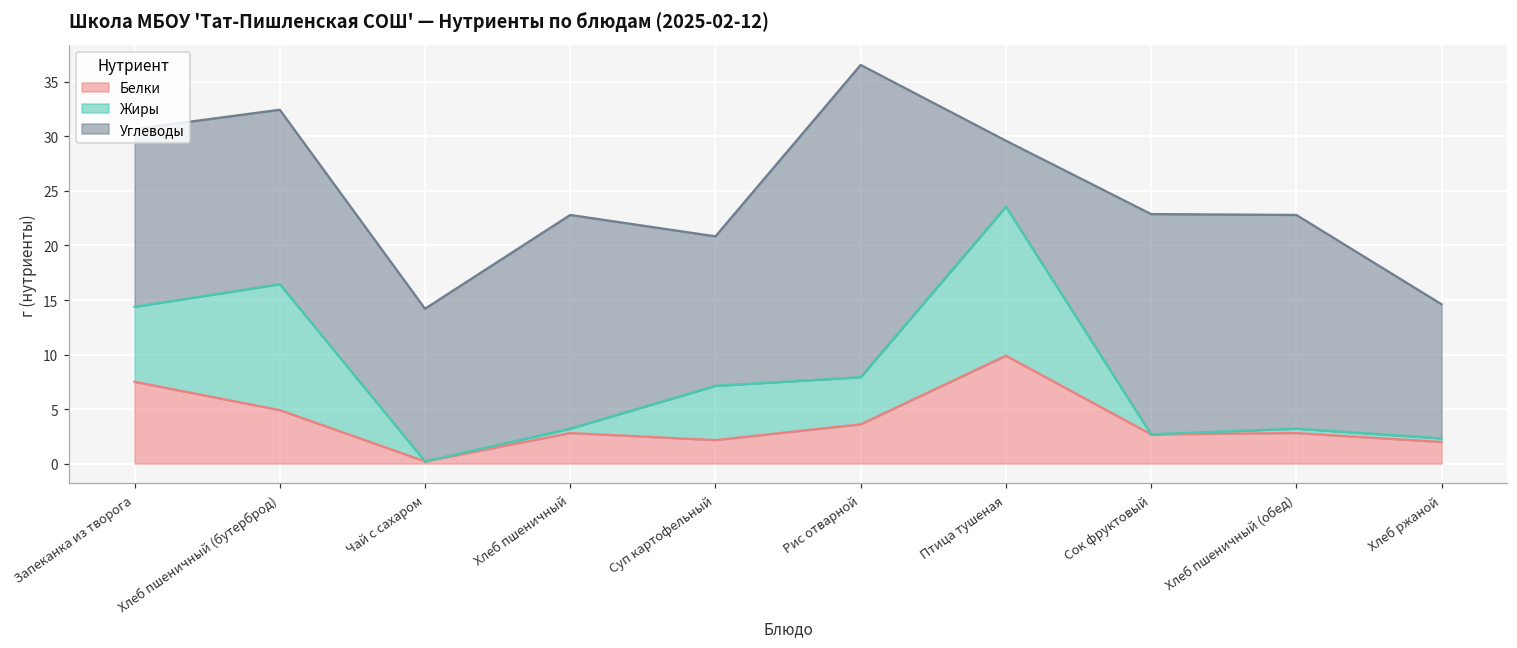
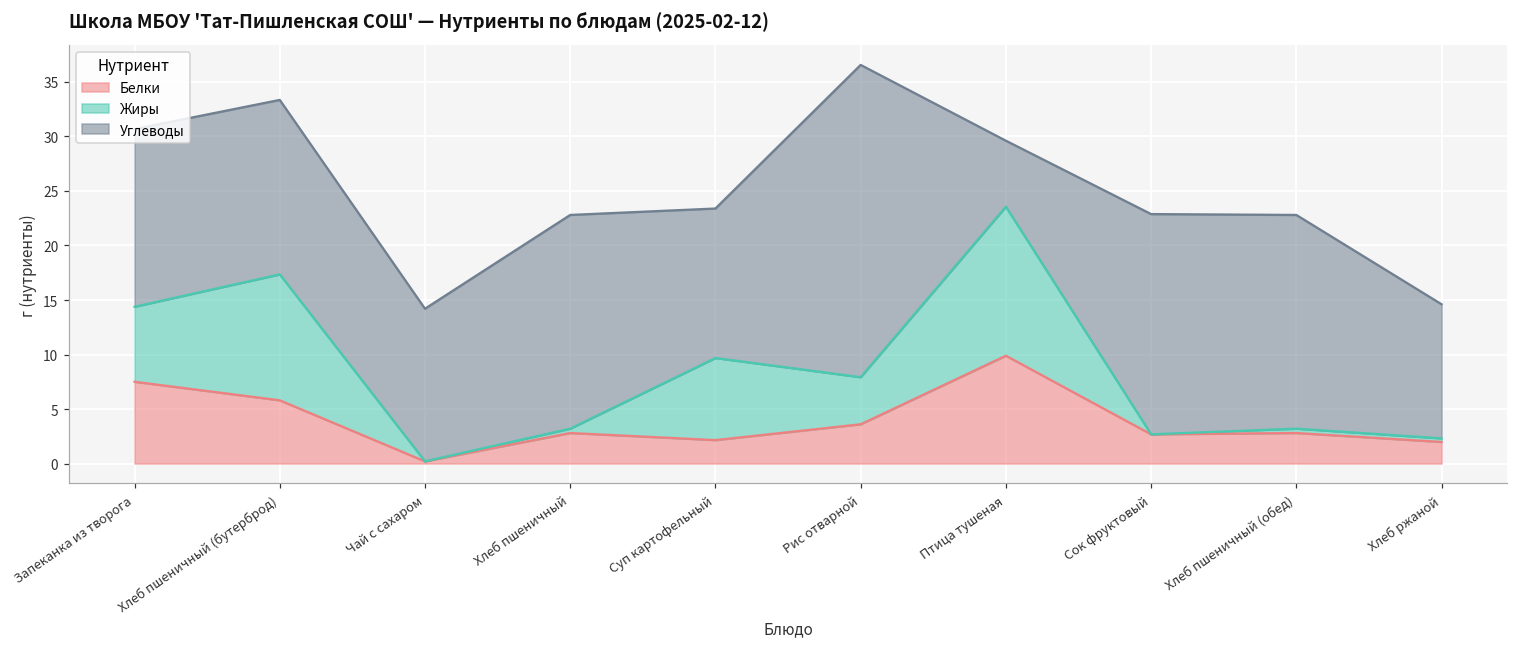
  {
    "Белки": {
      "Запеканка из творога": 8,
-     "Хлеб пшеничный (бутерброд)": 5,
+     "Хлеб пшеничный (бутерброд)": 6,
      "Хлеб пшеничный": 3,
      "Суп картофельный": 2,
      "Рис отварной": 4,
      "Птица тушеная": 10,
      "Хлеб пшеничный (обед)": 3,
      "Хлеб ржаной": 2
    },
    "Жиры": {
      "Запеканка из творога": 7,
      "Хлеб пшеничный (бутерброд)": 12,
      "Хлеб пшеничный": 0,
-     "Суп картофельный": 5,
+     "Суп картофельный": 8,
      "Рис отварной": 4,
      "Птица тушеная": 14,
      "Хлеб пшеничный (обед)": 0,
      "Хлеб ржаной": 0
    },
    "Углеводы": {
      "Хлеб пшеничный (бутерброд)": 16,
      "Чай с сахаром": 14,
      "Хлеб пшеничный": 20,
      "Суп картофельный": 14,
      "Рис отварной": 29,
      "Птица тушеная": 6,
      "Сок фруктовый": 20,
      "Хлеб пшеничный (обед)": 20,
      "Хлеб ржаной": 12
    }
  }
